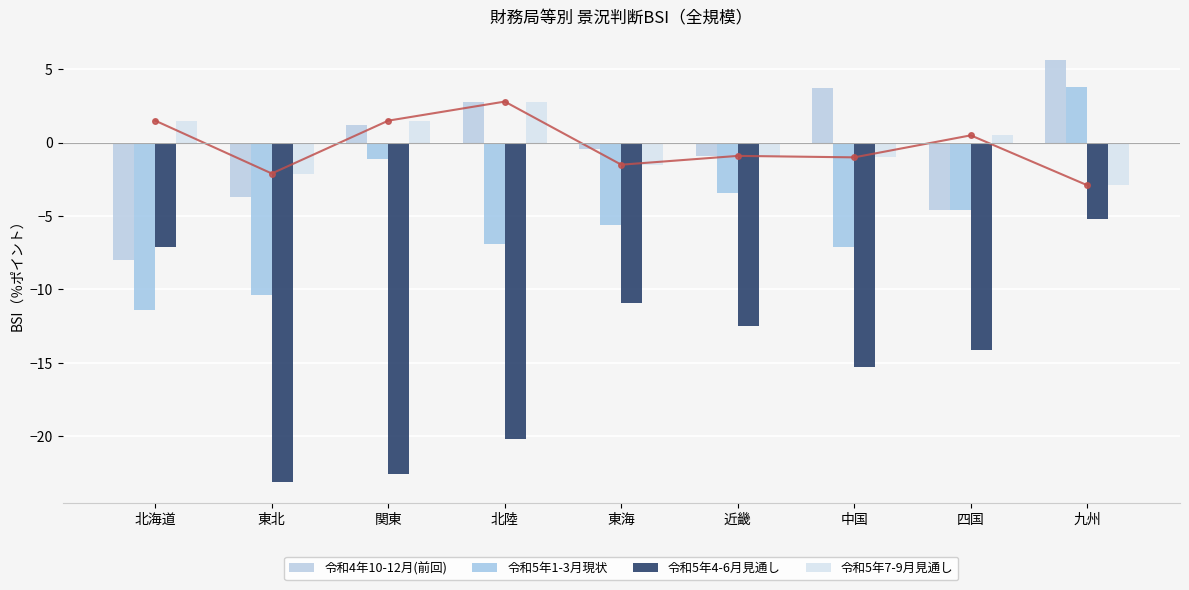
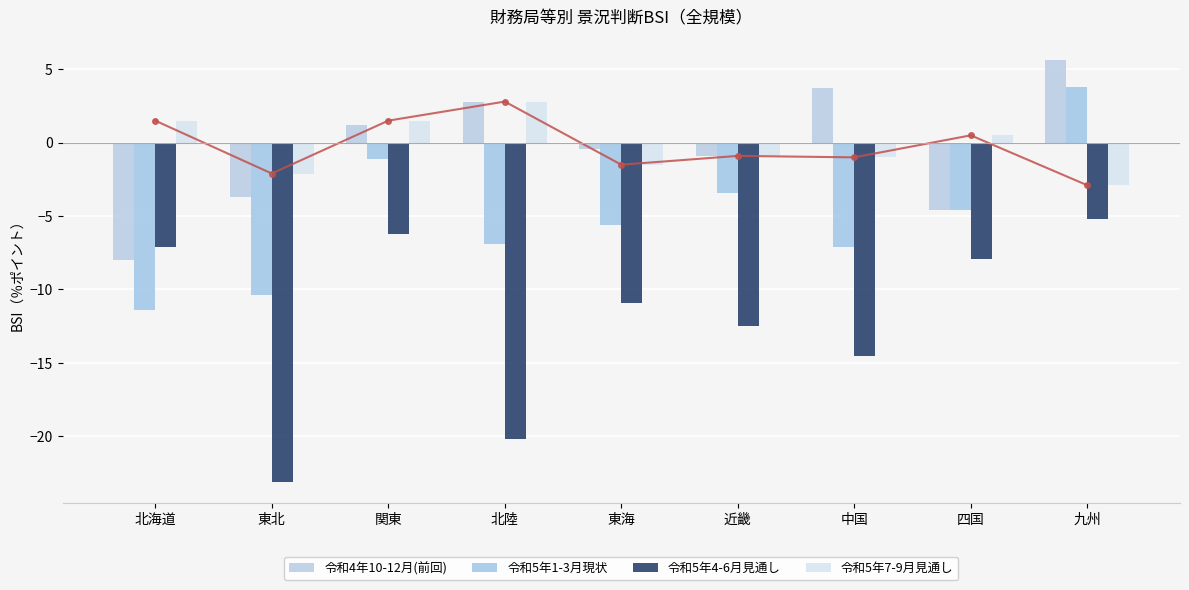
  {
    "令和5年4-6月見通し": {
      "北海道": -7.1,
      "東北": -23.1,
-     "関東": -22.6,
+     "関東": -6.2,
      "北陸": -20.2,
      "東海": -10.9,
      "近畿": -12.5,
-     "中国": -15.3,
-     "四国": -14.1,
+     "中国": -14.5,
+     "四国": -7.9,
      "九州": -5.2
    }
  }
